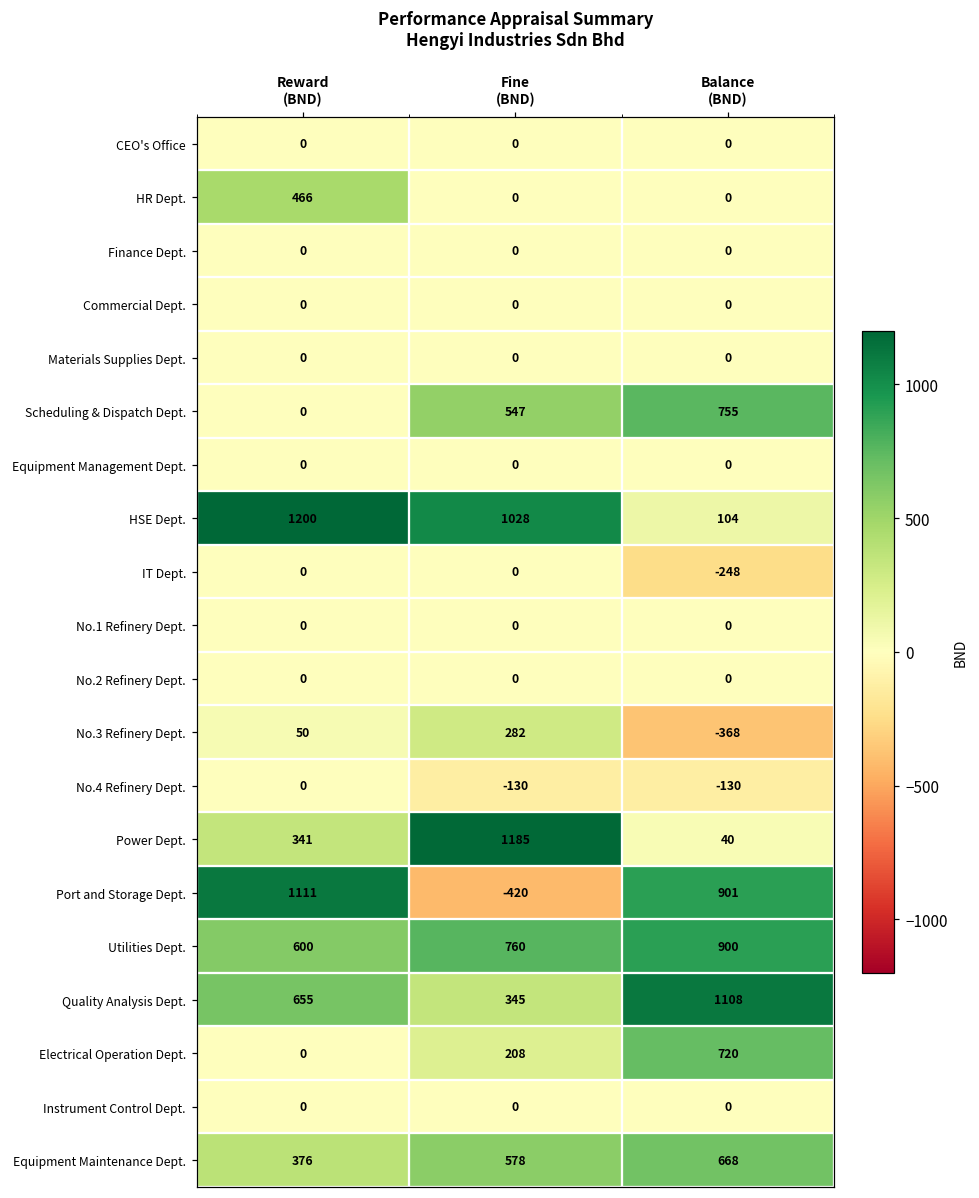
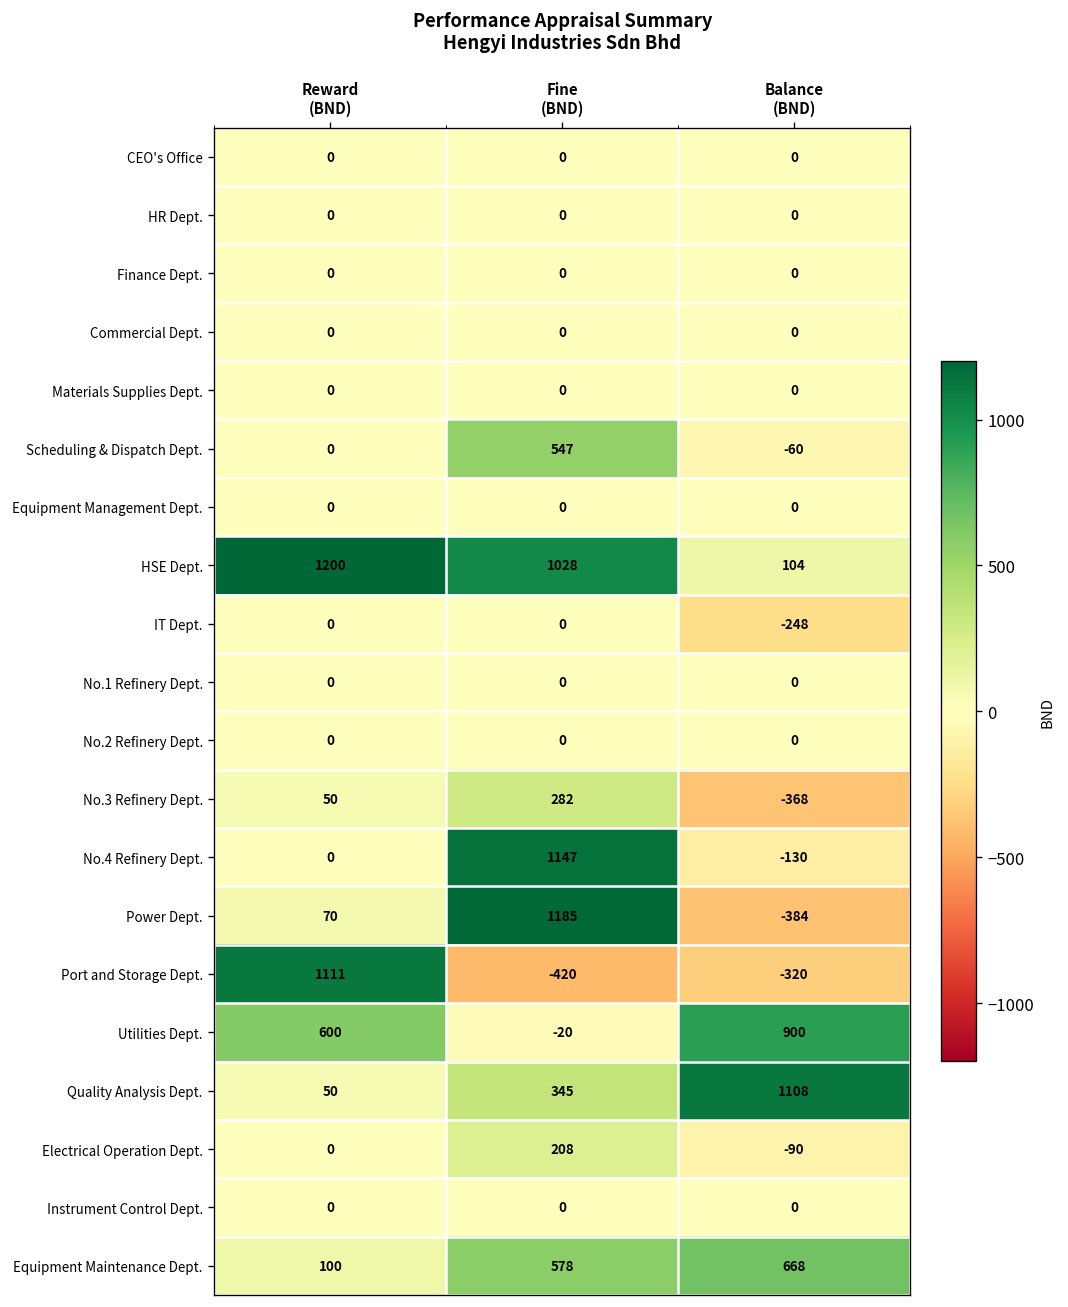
  {
    "CEO's Office": {
      "Reward (BND)": 0,
      "Fine (BND)": 0,
      "Balance (BND)": 0
    },
    "HR Dept.": {
-     "Reward (BND)": 466,
+     "Reward (BND)": 0,
      "Fine (BND)": 0,
      "Balance (BND)": 0
    },
    "Finance Dept.": {
      "Reward (BND)": 0,
      "Fine (BND)": 0,
      "Balance (BND)": 0
    },
    "Commercial Dept.": {
      "Reward (BND)": 0,
      "Fine (BND)": 0,
      "Balance (BND)": 0
    },
    "Materials Supplies Dept.": {
      "Reward (BND)": 0,
      "Fine (BND)": 0,
      "Balance (BND)": 0
    },
    "Scheduling & Dispatch Dept.": {
      "Reward (BND)": 0,
      "Fine (BND)": 547,
-     "Balance (BND)": 755
+     "Balance (BND)": -60
    },
    "Equipment Management Dept.": {
      "Reward (BND)": 0,
      "Fine (BND)": 0,
      "Balance (BND)": 0
    },
    "HSE Dept.": {
      "Reward (BND)": 1200,
      "Fine (BND)": 1028,
      "Balance (BND)": 104
    },
    "IT Dept.": {
      "Reward (BND)": 0,
      "Fine (BND)": 0,
      "Balance (BND)": -248
    },
    "No.1 Refinery Dept.": {
      "Reward (BND)": 0,
      "Fine (BND)": 0,
      "Balance (BND)": 0
    },
    "No.2 Refinery Dept.": {
      "Reward (BND)": 0,
      "Fine (BND)": 0,
      "Balance (BND)": 0
    },
    "No.3 Refinery Dept.": {
      "Reward (BND)": 50,
      "Fine (BND)": 282,
      "Balance (BND)": -368
    },
    "No.4 Refinery Dept.": {
      "Reward (BND)": 0,
-     "Fine (BND)": -130,
+     "Fine (BND)": 1147,
      "Balance (BND)": -130
    },
    "Power Dept.": {
-     "Reward (BND)": 341,
+     "Reward (BND)": 70,
      "Fine (BND)": 1185,
-     "Balance (BND)": 40
+     "Balance (BND)": -384
    },
    "Port and Storage Dept.": {
      "Reward (BND)": 1111,
      "Fine (BND)": -420,
-     "Balance (BND)": 901
+     "Balance (BND)": -320
    },
    "Utilities Dept.": {
      "Reward (BND)": 600,
-     "Fine (BND)": 760,
+     "Fine (BND)": -20,
      "Balance (BND)": 900
    },
    "Quality Analysis Dept.": {
-     "Reward (BND)": 655,
+     "Reward (BND)": 50,
      "Fine (BND)": 345,
      "Balance (BND)": 1108
    },
    "Electrical Operation Dept.": {
      "Reward (BND)": 0,
      "Fine (BND)": 208,
-     "Balance (BND)": 720
+     "Balance (BND)": -90
    },
    "Instrument Control Dept.": {
      "Reward (BND)": 0,
      "Fine (BND)": 0,
      "Balance (BND)": 0
    },
    "Equipment Maintenance Dept.": {
-     "Reward (BND)": 376,
+     "Reward (BND)": 100,
      "Fine (BND)": 578,
      "Balance (BND)": 668
    }
  }
